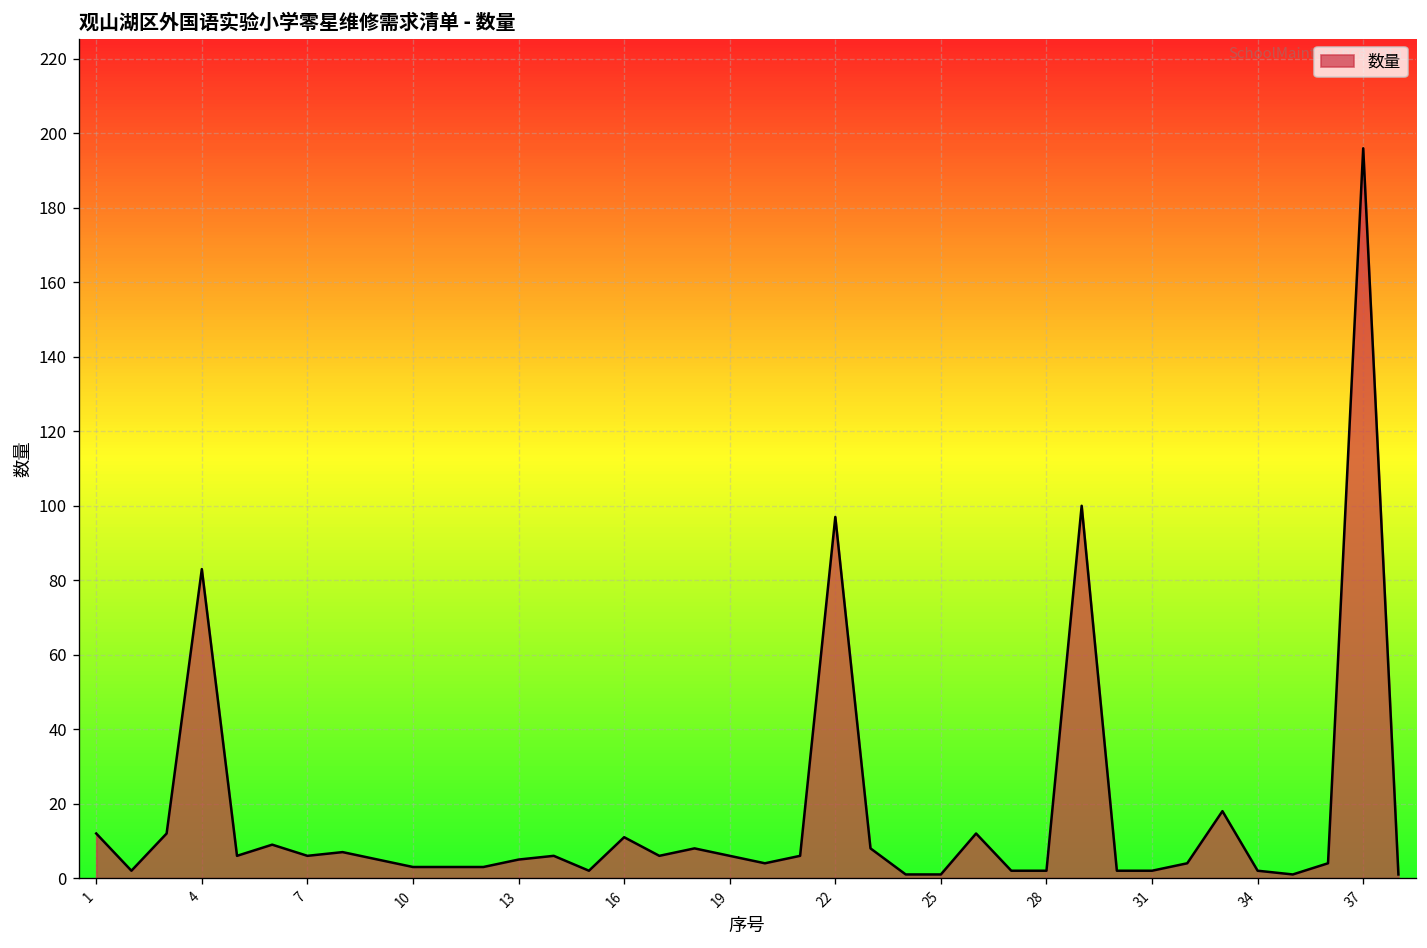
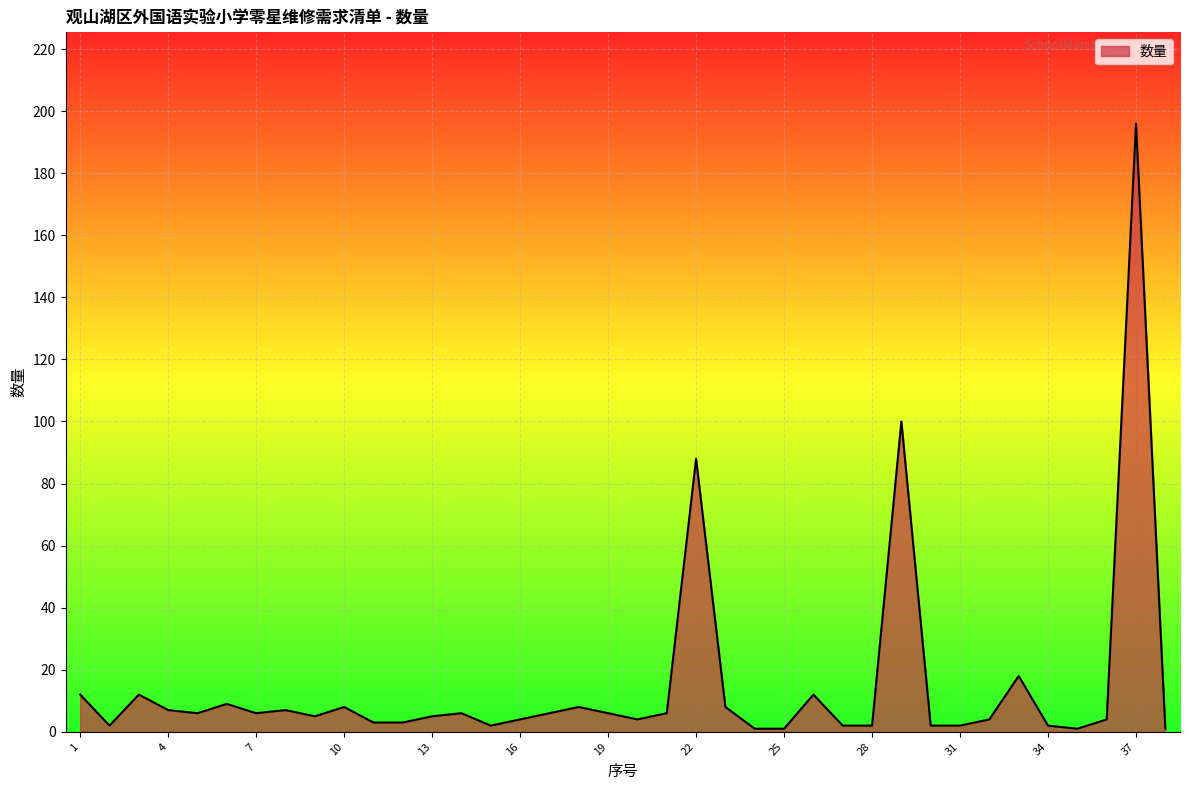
  {
    "1": 12,
-   "4": 83,
+   "4": 7,
    "7": 6,
-   "10": 3,
+   "10": 8,
    "13": 5,
-   "16": 11,
+   "16": 4,
    "19": 6,
-   "22": 97,
+   "22": 88,
    "25": 1,
    "28": 2,
    "31": 2,
    "34": 2,
    "37": 196
  }
